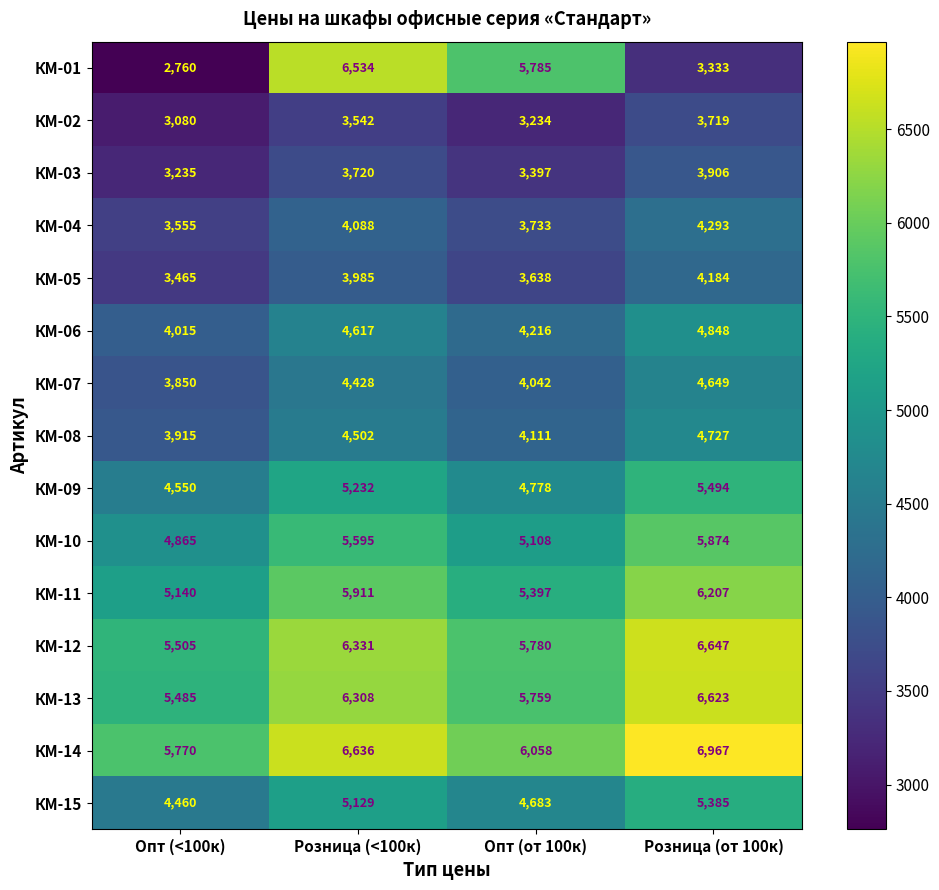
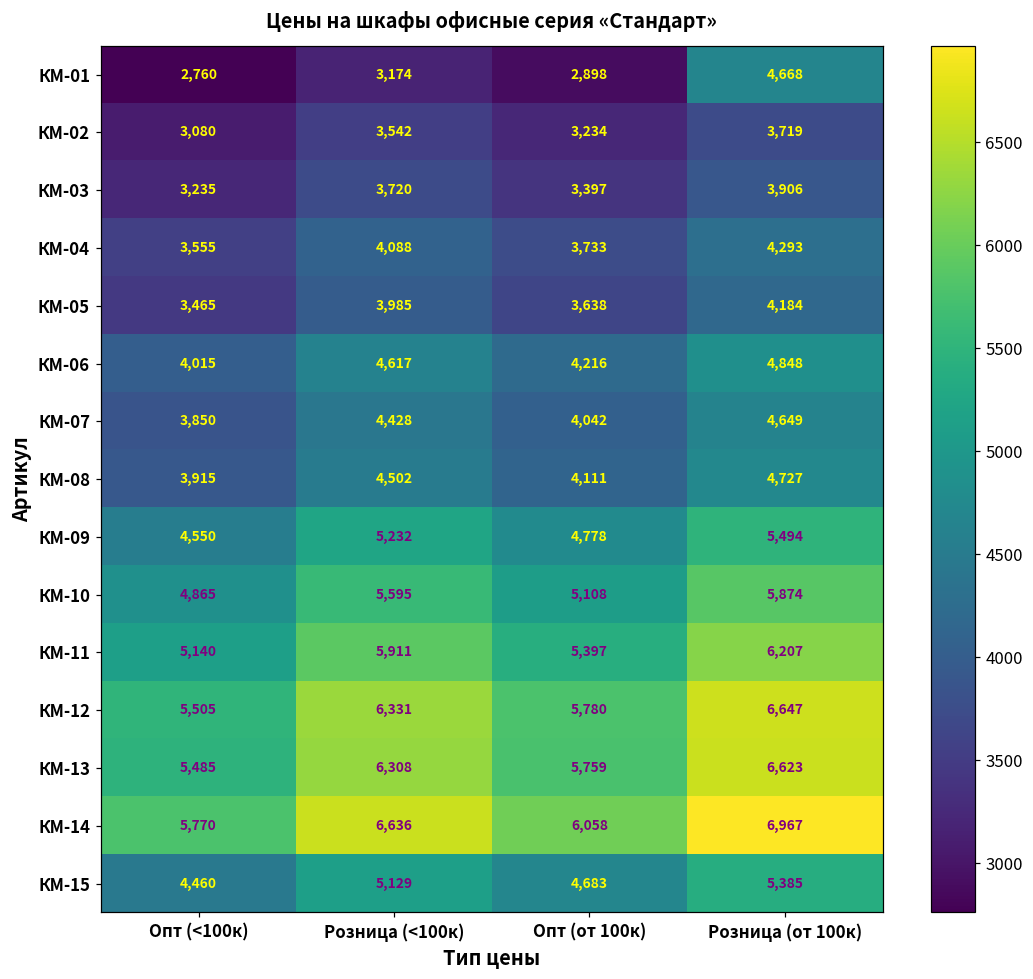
  {
    "КМ-01": {
      "Опт (<100к)": "2,760",
-     "Розница (<100к)": "6,534",
-     "Опт (от 100к)": "5,785",
-     "Розница (от 100к)": "3,333"
+     "Розница (<100к)": "3,174",
+     "Опт (от 100к)": "2,898",
+     "Розница (от 100к)": "4,668"
    },
    "КМ-02": {
      "Опт (<100к)": "3,080",
      "Розница (<100к)": "3,542",
      "Опт (от 100к)": "3,234",
      "Розница (от 100к)": "3,719"
    },
    "КМ-03": {
      "Опт (<100к)": "3,235",
      "Розница (<100к)": "3,720",
      "Опт (от 100к)": "3,397",
      "Розница (от 100к)": "3,906"
    },
    "КМ-04": {
      "Опт (<100к)": "3,555",
      "Розница (<100к)": "4,088",
      "Опт (от 100к)": "3,733",
      "Розница (от 100к)": "4,293"
    },
    "КМ-05": {
      "Опт (<100к)": "3,465",
      "Розница (<100к)": "3,985",
      "Опт (от 100к)": "3,638",
      "Розница (от 100к)": "4,184"
    },
    "КМ-06": {
      "Опт (<100к)": "4,015",
      "Розница (<100к)": "4,617",
      "Опт (от 100к)": "4,216",
      "Розница (от 100к)": "4,848"
    },
    "КМ-07": {
      "Опт (<100к)": "3,850",
      "Розница (<100к)": "4,428",
      "Опт (от 100к)": "4,042",
      "Розница (от 100к)": "4,649"
    },
    "КМ-08": {
      "Опт (<100к)": "3,915",
      "Розница (<100к)": "4,502",
      "Опт (от 100к)": "4,111",
      "Розница (от 100к)": "4,727"
    },
    "КМ-09": {
      "Опт (<100к)": "4,550",
      "Розница (<100к)": "5,232",
      "Опт (от 100к)": "4,778",
      "Розница (от 100к)": "5,494"
    },
    "КМ-10": {
      "Опт (<100к)": "4,865",
      "Розница (<100к)": "5,595",
      "Опт (от 100к)": "5,108",
      "Розница (от 100к)": "5,874"
    },
    "КМ-11": {
      "Опт (<100к)": "5,140",
      "Розница (<100к)": "5,911",
      "Опт (от 100к)": "5,397",
      "Розница (от 100к)": "6,207"
    },
    "КМ-12": {
      "Опт (<100к)": "5,505",
      "Розница (<100к)": "6,331",
      "Опт (от 100к)": "5,780",
      "Розница (от 100к)": "6,647"
    },
    "КМ-13": {
      "Опт (<100к)": "5,485",
      "Розница (<100к)": "6,308",
      "Опт (от 100к)": "5,759",
      "Розница (от 100к)": "6,623"
    },
    "КМ-14": {
      "Опт (<100к)": "5,770",
      "Розница (<100к)": "6,636",
      "Опт (от 100к)": "6,058",
      "Розница (от 100к)": "6,967"
    },
    "КМ-15": {
      "Опт (<100к)": "4,460",
      "Розница (<100к)": "5,129",
      "Опт (от 100к)": "4,683",
      "Розница (от 100к)": "5,385"
    }
  }
